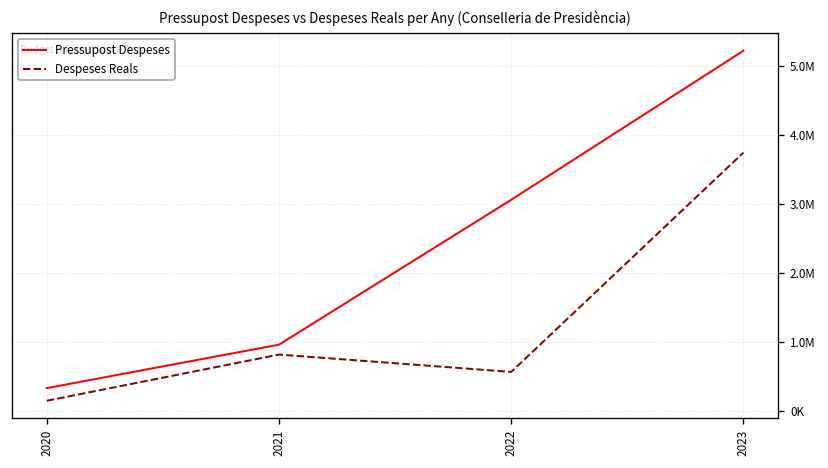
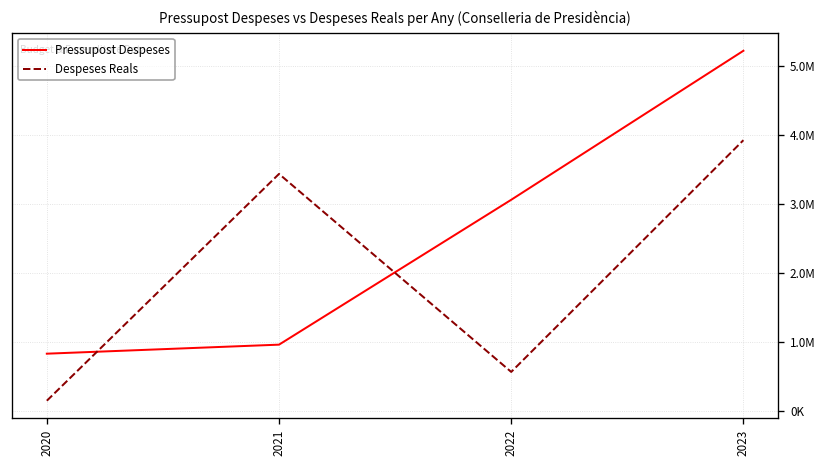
  {
    "Pressupost Despeses": {
-     "2020": 300000,
+     "2020": 800000,
      "2021": 1000000,
      "2022": 3100000,
      "2023": 5200000
    },
    "Despeses Reals": {
      "2020": 200000,
-     "2021": 800000,
+     "2021": 3400000,
      "2022": 600000,
-     "2023": 3700000
+     "2023": 3900000
    }
  }
